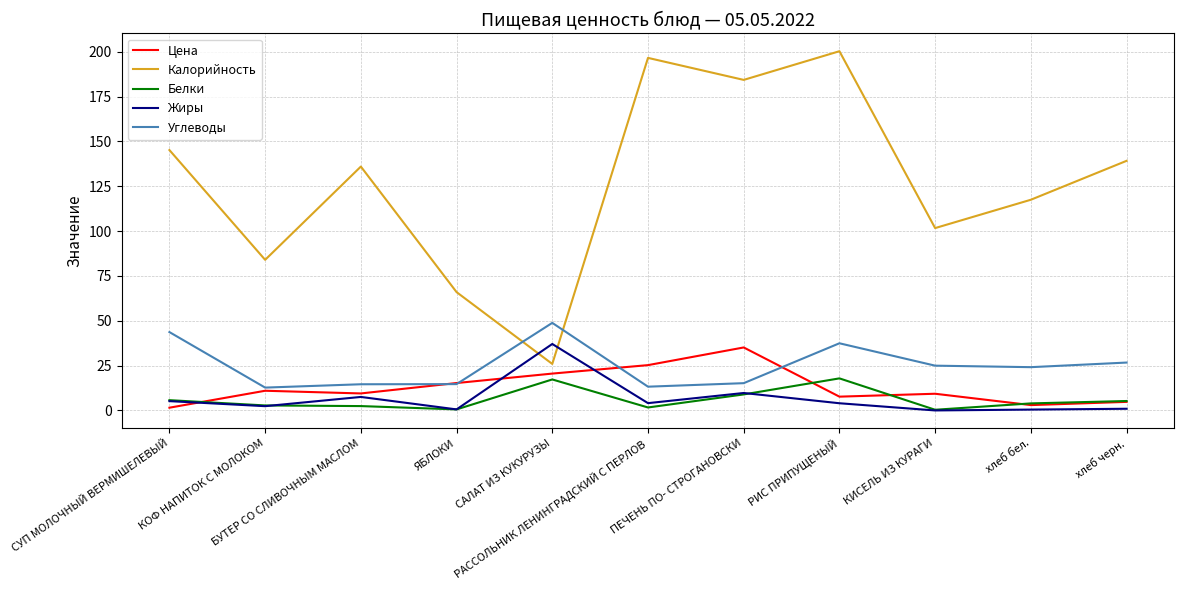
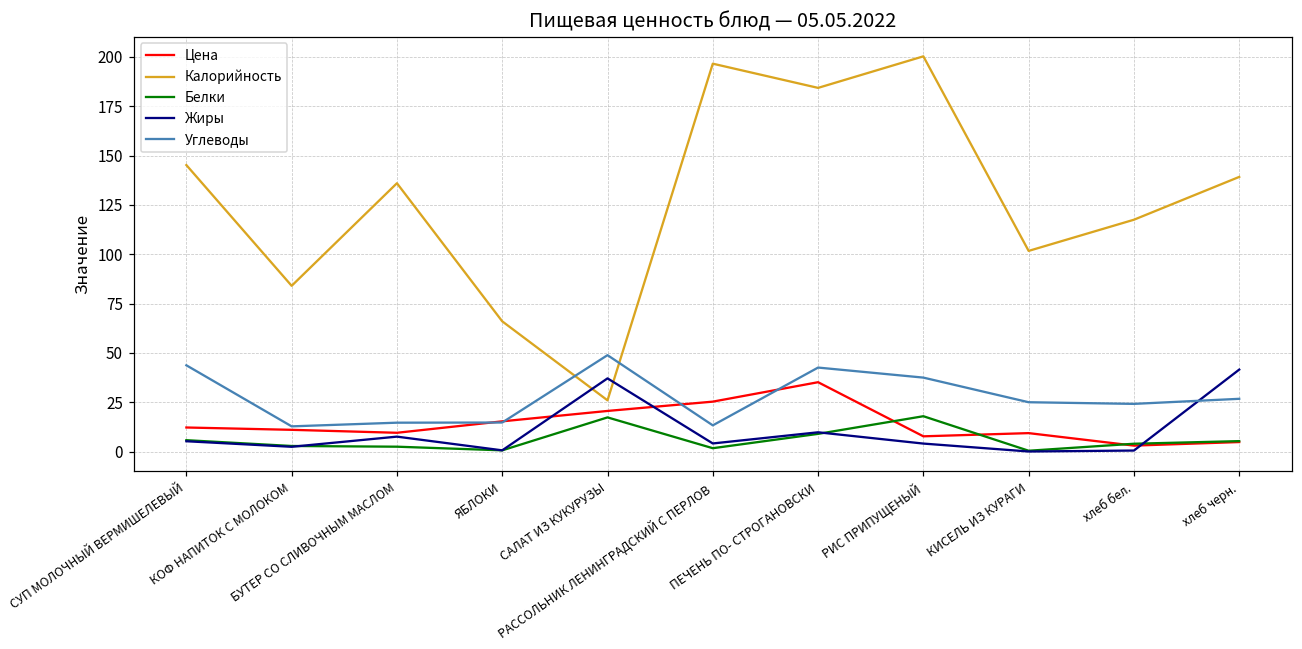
  {
    "Цена": {
-     "СУП МОЛОЧНЫЙ ВЕРМИШЕЛЕВЫЙ": 2,
+     "СУП МОЛОЧНЫЙ ВЕРМИШЕЛЕВЫЙ": 12,
      "КОФ НАПИТОК С МОЛОКОМ": 11,
      "БУТЕР СО СЛИВОЧНЫМ МАСЛОМ": 10,
      "САЛАТ ИЗ КУКУРУЗЫ": 21,
      "РАССОЛЬНИК ЛЕНИНГРАДСКИЙ С ПЕРЛОВ": 25,
      "ПЕЧЕНЬ ПО- СТРОГАНОВСКИ": 35,
      "РИС ПРИПУЩЕНЫЙ": 8,
      "КИСЕЛЬ ИЗ КУРАГИ": 9
    },
    "Калорийность": {
      "СУП МОЛОЧНЫЙ ВЕРМИШЕЛЕВЫЙ": 145,
      "КОФ НАПИТОК С МОЛОКОМ": 84,
      "БУТЕР СО СЛИВОЧНЫМ МАСЛОМ": 136,
      "ЯБЛОКИ": 66,
      "САЛАТ ИЗ КУКУРУЗЫ": 26,
      "РАССОЛЬНИК ЛЕНИНГРАДСКИЙ С ПЕРЛОВ": 197,
      "ПЕЧЕНЬ ПО- СТРОГАНОВСКИ": 184,
      "РИС ПРИПУЩЕНЫЙ": 200,
      "КИСЕЛЬ ИЗ КУРАГИ": 102,
      "хлеб бел.": 118,
      "хлеб черн.": 139
    },
    "Белки": {
      "БУТЕР СО СЛИВОЧНЫМ МАСЛОМ": 2,
      "САЛАТ ИЗ КУКУРУЗЫ": 17,
      "РАССОЛЬНИК ЛЕНИНГРАДСКИЙ С ПЕРЛОВ": 2,
      "РИС ПРИПУЩЕНЫЙ": 18
    },
    "Жиры": {
      "БУТЕР СО СЛИВОЧНЫМ МАСЛОМ": 8,
      "САЛАТ ИЗ КУКУРУЗЫ": 37,
      "РАССОЛЬНИК ЛЕНИНГРАДСКИЙ С ПЕРЛОВ": 4,
      "РИС ПРИПУЩЕНЫЙ": 4,
      "хлеб бел.": 1,
-     "хлеб черн.": 1
+     "хлеб черн.": 42
    },
    "Углеводы": {
      "СУП МОЛОЧНЫЙ ВЕРМИШЕЛЕВЫЙ": 44,
      "КОФ НАПИТОК С МОЛОКОМ": 13,
      "БУТЕР СО СЛИВОЧНЫМ МАСЛОМ": 15,
      "САЛАТ ИЗ КУКУРУЗЫ": 49,
      "РАССОЛЬНИК ЛЕНИНГРАДСКИЙ С ПЕРЛОВ": 13,
-     "ПЕЧЕНЬ ПО- СТРОГАНОВСКИ": 15,
+     "ПЕЧЕНЬ ПО- СТРОГАНОВСКИ": 43,
      "РИС ПРИПУЩЕНЫЙ": 37,
      "КИСЕЛЬ ИЗ КУРАГИ": 25,
      "хлеб бел.": 24,
      "хлеб черн.": 27
    }
  }
